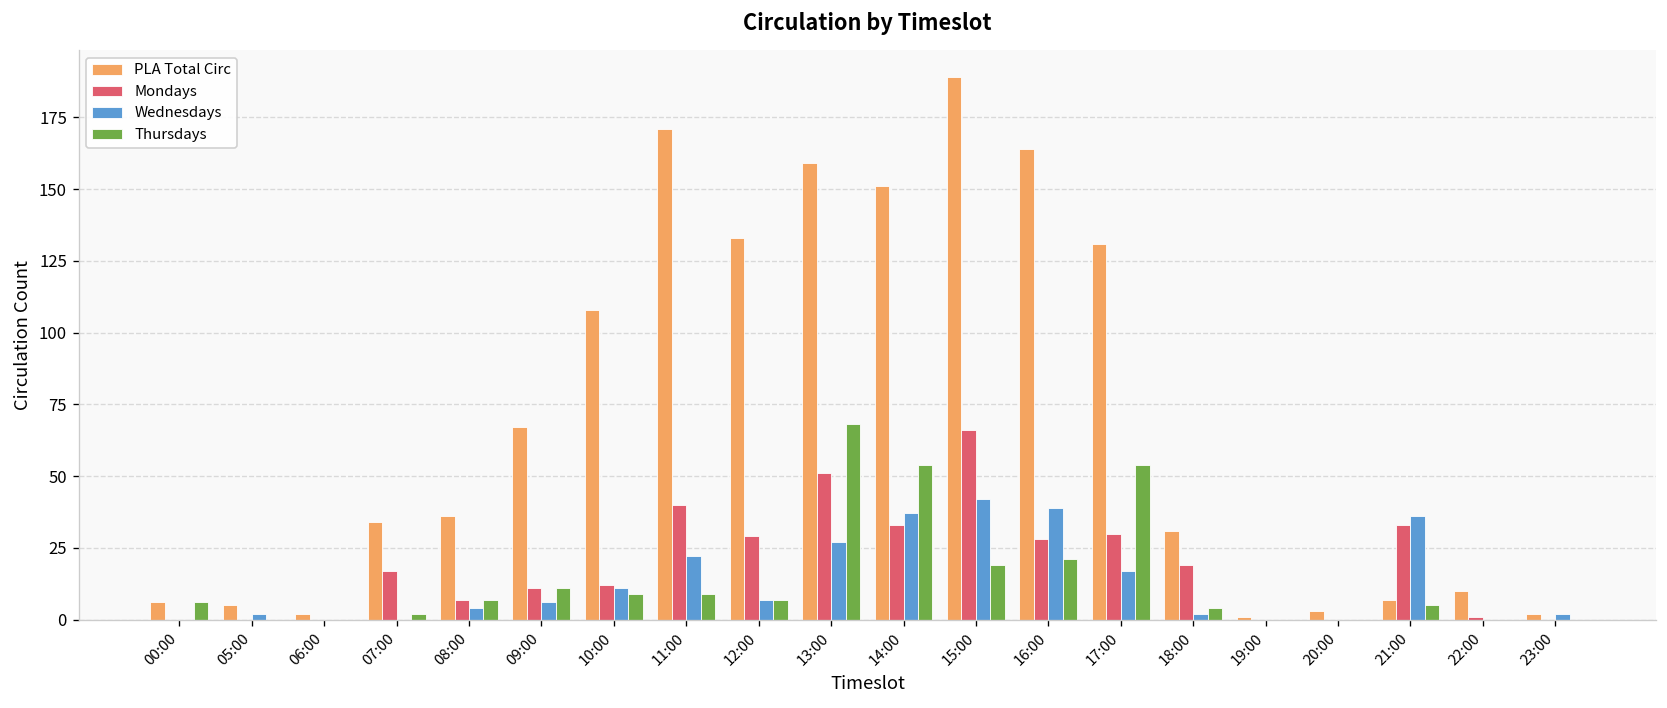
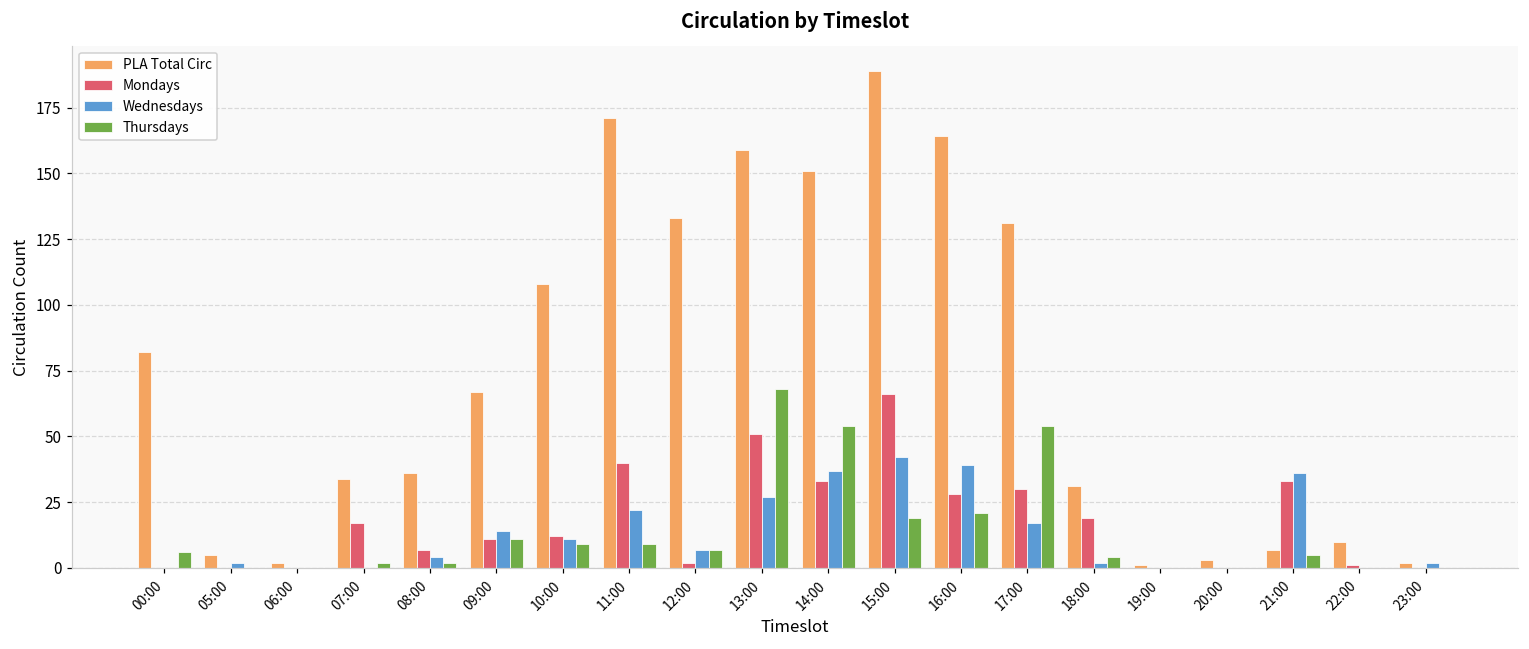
  {
    "PLA Total Circ": {
-     "00:00": 6,
+     "00:00": 82,
      "05:00": 5,
      "06:00": 2,
      "07:00": 34,
      "08:00": 36,
      "09:00": 67,
      "10:00": 108,
      "11:00": 171,
      "12:00": 133,
      "13:00": 159,
      "14:00": 151,
      "15:00": 189,
      "16:00": 164,
      "17:00": 131,
      "18:00": 31,
      "20:00": 3,
      "21:00": 7,
      "22:00": 10,
      "23:00": 2
    },
    "Mondays": {
      "00:00": 0,
      "05:00": 0,
      "06:00": 0,
      "07:00": 17,
      "08:00": 7,
      "09:00": 11,
      "10:00": 12,
      "11:00": 40,
-     "12:00": 29,
+     "12:00": 2,
      "13:00": 51,
      "14:00": 33,
      "15:00": 66,
      "16:00": 28,
      "17:00": 30,
      "18:00": 19,
      "19:00": 0,
      "20:00": 0,
      "21:00": 33,
      "23:00": 0
    },
    "Wednesdays": {
      "00:00": 0,
      "05:00": 2,
      "06:00": 0,
      "07:00": 0,
      "08:00": 4,
-     "09:00": 6,
+     "09:00": 14,
      "10:00": 11,
      "11:00": 22,
      "12:00": 7,
      "13:00": 27,
      "14:00": 37,
      "15:00": 42,
      "16:00": 39,
      "17:00": 17,
      "18:00": 2,
      "19:00": 0,
      "20:00": 0,
      "21:00": 36,
      "22:00": 0,
      "23:00": 2
    },
    "Thursdays": {
      "00:00": 6,
      "05:00": 0,
      "06:00": 0,
      "07:00": 2,
-     "08:00": 7,
+     "08:00": 2,
      "09:00": 11,
      "10:00": 9,
      "11:00": 9,
      "12:00": 7,
      "13:00": 68,
      "14:00": 54,
      "15:00": 19,
      "16:00": 21,
      "17:00": 54,
      "18:00": 4,
      "19:00": 0,
      "20:00": 0,
      "21:00": 5,
      "22:00": 0,
      "23:00": 0
    }
  }
